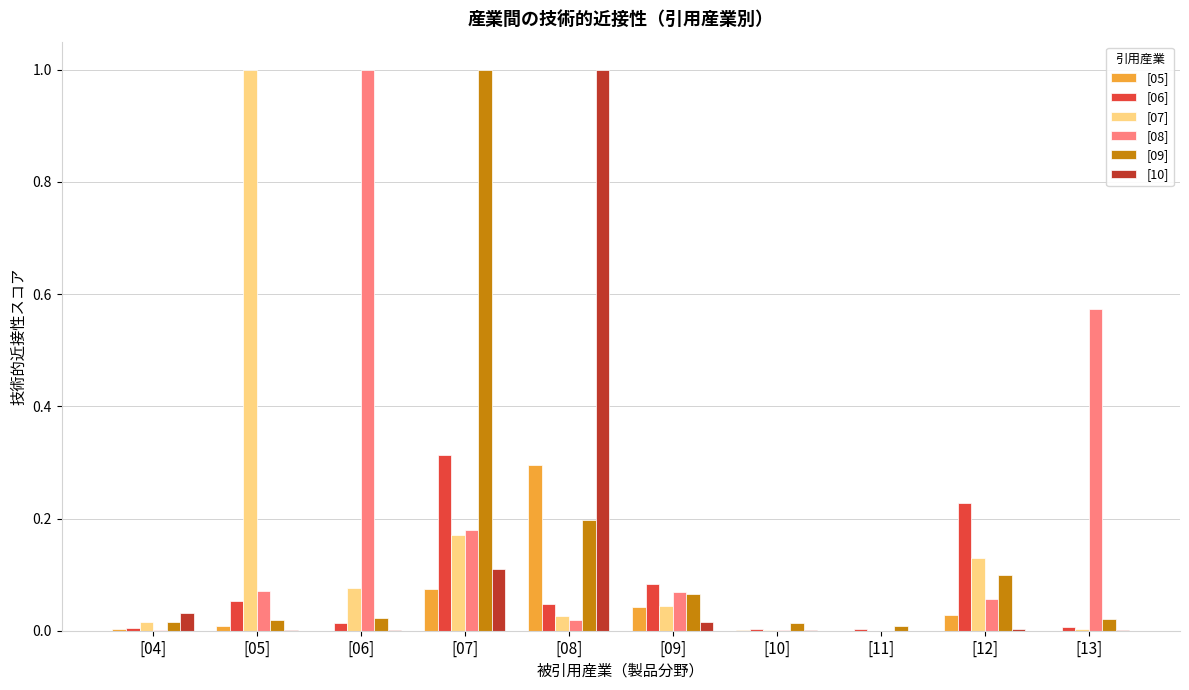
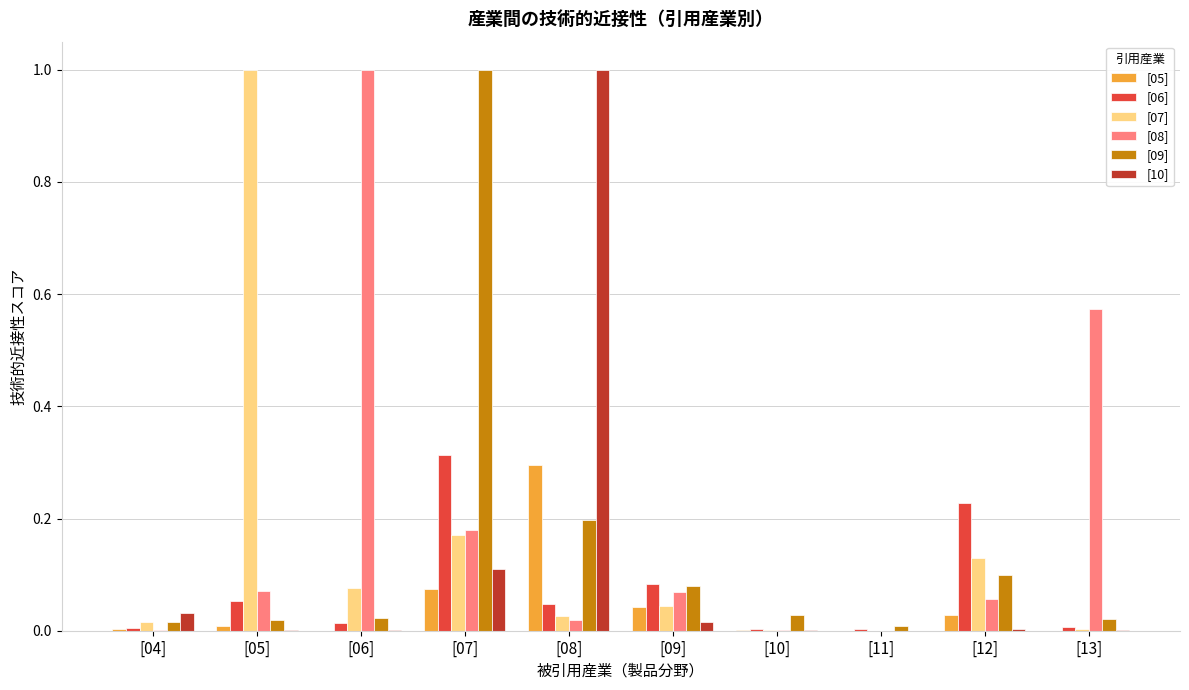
  {
    "[05]": {
      "[05]": 0.01,
      "[07]": 0.08,
      "[08]": 0.29,
      "[09]": 0.04,
      "[12]": 0.03
    },
    "[07]": {
      "[04]": 0.02,
      "[05]": 1.00,
      "[06]": 0.08,
      "[07]": 0.17,
      "[08]": 0.03,
      "[09]": 0.04,
      "[12]": 0.13
    },
    "[08]": {
      "[05]": 0.07,
      "[06]": 1.00,
      "[07]": 0.18,
      "[08]": 0.02,
      "[09]": 0.07,
      "[12]": 0.06,
      "[13]": 0.57
    },
    "[09]": {
      "[04]": 0.01,
      "[05]": 0.02,
      "[06]": 0.02,
      "[07]": 1.00,
      "[08]": 0.20,
-     "[09]": 0.06,
-     "[10]": 0.01,
+     "[09]": 0.08,
+     "[10]": 0.03,
      "[11]": 0.01,
      "[12]": 0.10,
      "[13]": 0.02
    }
  }
